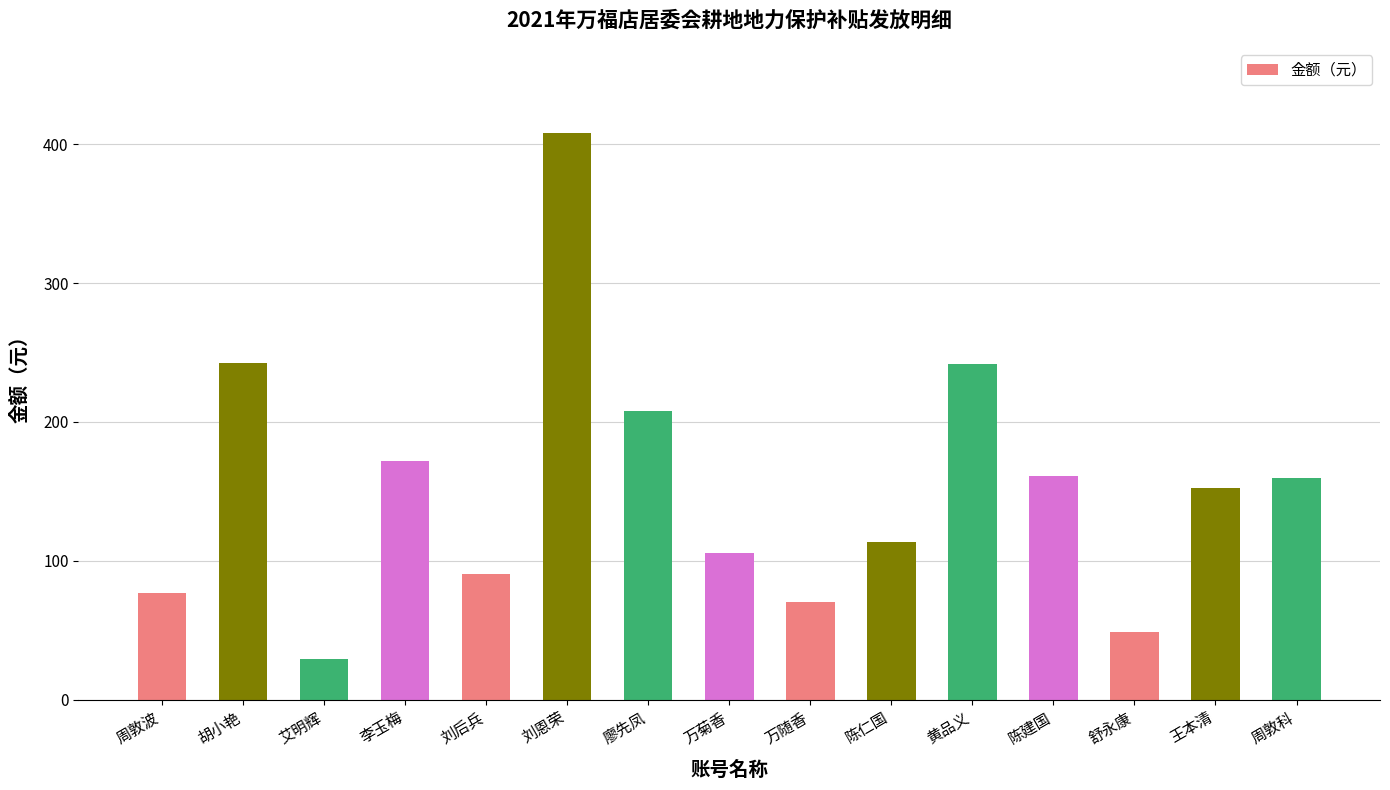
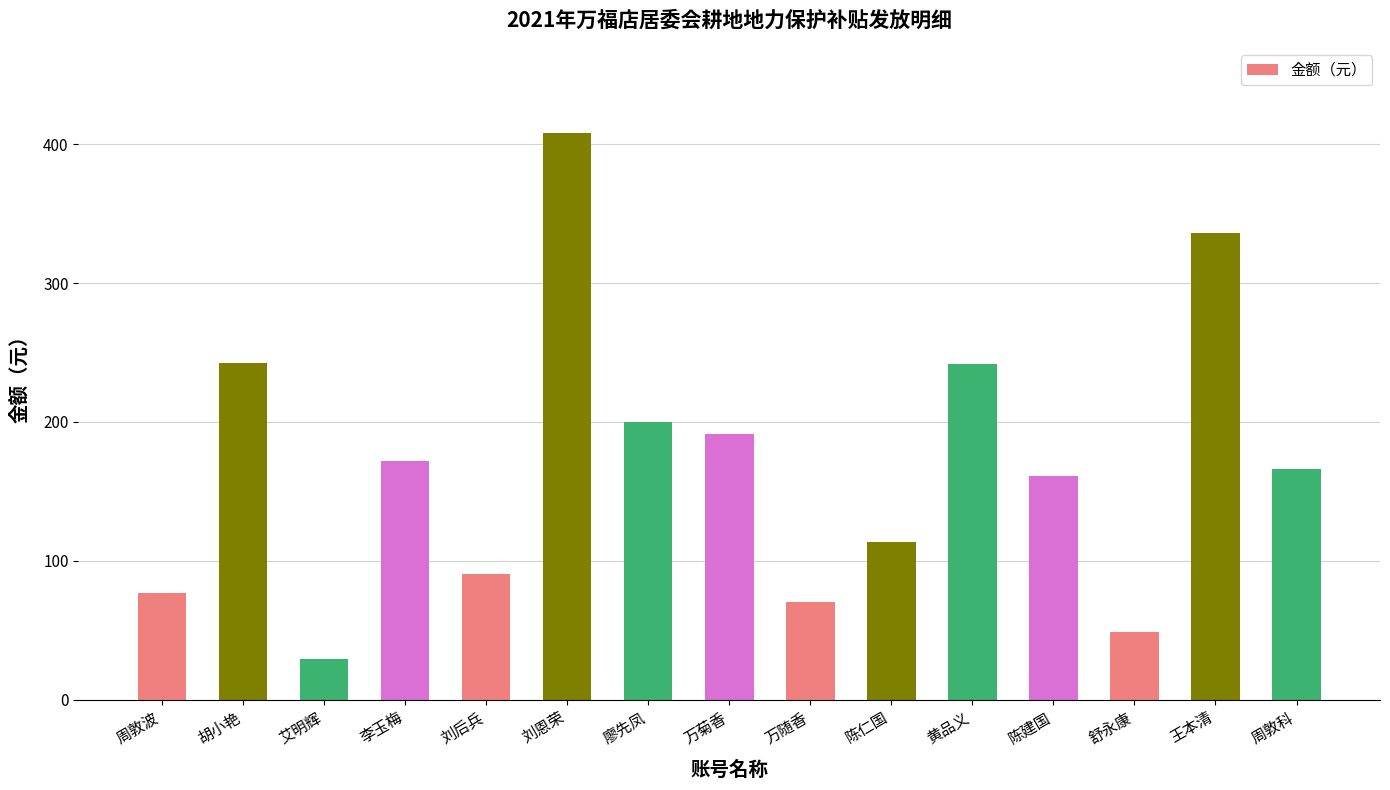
  {
    "周敦波": 77,
    "胡小艳": 242,
    "艾明辉": 30,
    "李玉梅": 172,
    "刘后兵": 91,
    "刘恩荣": 408,
-   "廖先凤": 208,
-   "万菊香": 105,
+   "廖先凤": 200,
+   "万菊香": 191,
    "万随香": 70,
    "陈仁国": 113,
    "黄品义": 242,
    "陈建国": 161,
    "舒永康": 48,
-   "王本清": 152,
-   "周敦科": 159
+   "王本清": 336,
+   "周敦科": 166
  }
